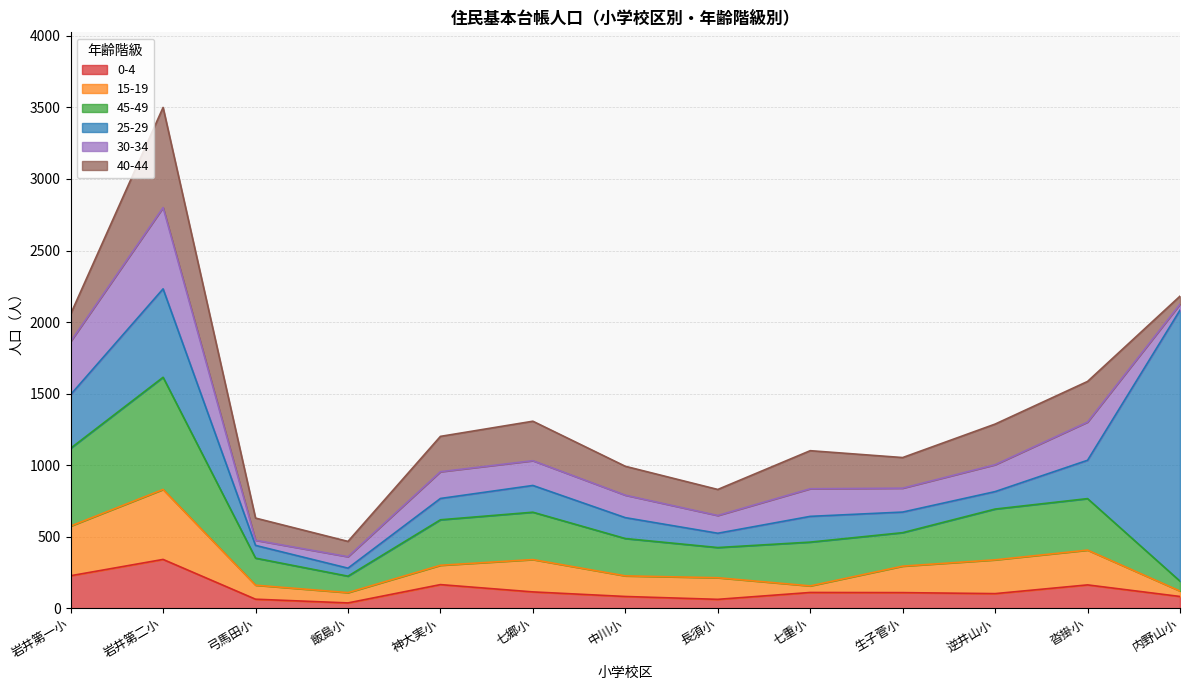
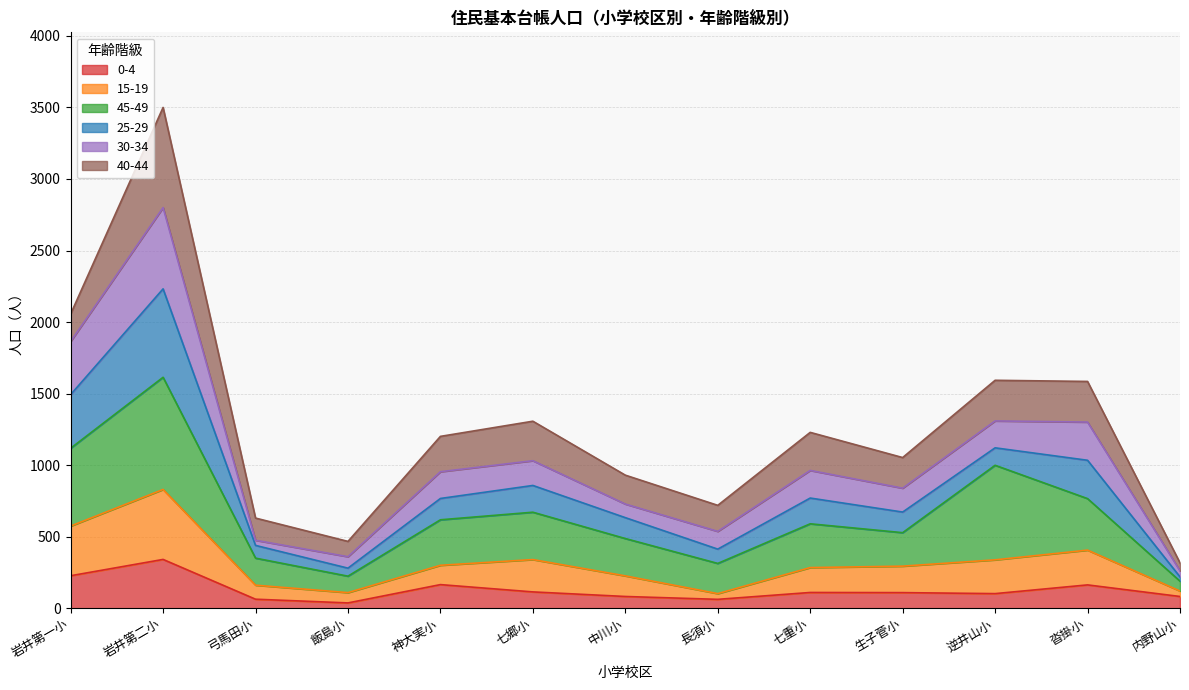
  {
    "0-4": {
      "岩井第一小": 230,
      "岩井第二小": 340,
      "弓馬田小": 60,
      "飯島小": 40,
      "神大実小": 170,
      "七郷小": 110,
      "中川小": 80,
      "長須小": 60,
      "七重小": 110,
      "生子菅小": 110,
      "逆井山小": 100,
      "沓掛小": 160,
      "内野山小": 80
    },
    "15-19": {
      "岩井第一小": 350,
      "岩井第二小": 490,
      "弓馬田小": 100,
      "飯島小": 70,
      "神大実小": 140,
      "七郷小": 230,
      "中川小": 140,
-     "長須小": 150,
-     "七重小": 50,
+     "長須小": 40,
+     "七重小": 170,
      "生子菅小": 190,
      "逆井山小": 240,
      "沓掛小": 240,
      "内野山小": 40
    },
    "45-49": {
      "岩井第一小": 540,
      "岩井第二小": 780,
      "弓馬田小": 190,
      "飯島小": 120,
      "神大実小": 320,
      "七郷小": 330,
      "中川小": 260,
      "長須小": 210,
      "七重小": 310,
      "生子菅小": 230,
-     "逆井山小": 360,
+     "逆井山小": 660,
      "沓掛小": 360,
      "内野山小": 70
    },
    "25-29": {
      "岩井第一小": 380,
      "岩井第二小": 620,
      "弓馬田小": 90,
      "飯島小": 60,
      "神大実小": 150,
      "七郷小": 190,
      "中川小": 150,
      "長須小": 100,
      "七重小": 180,
      "生子菅小": 140,
      "逆井山小": 120,
      "沓掛小": 270,
-     "内野山小": 1890
+     "内野山小": 30
    },
    "30-34": {
      "岩井第一小": 370,
      "岩井第二小": 570,
      "弓馬田小": 40,
      "飯島小": 80,
      "神大実小": 190,
      "七郷小": 170,
-     "中川小": 160,
+     "中川小": 100,
      "長須小": 120,
      "七重小": 190,
      "生子菅小": 170,
      "逆井山小": 190,
      "沓掛小": 270,
      "内野山小": 40
    },
    "40-44": {
      "岩井第一小": 190,
      "岩井第二小": 700,
      "弓馬田小": 160,
      "飯島小": 110,
      "神大実小": 250,
      "七郷小": 280,
      "中川小": 200,
      "長須小": 180,
      "七重小": 270,
      "生子菅小": 210,
      "逆井山小": 280,
      "沓掛小": 280,
      "内野山小": 60
    }
  }
